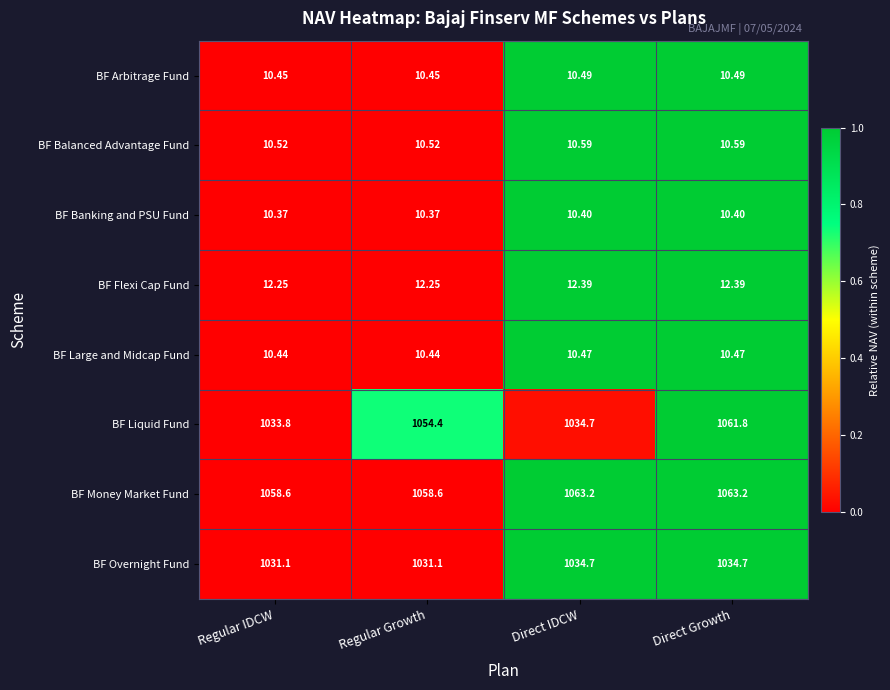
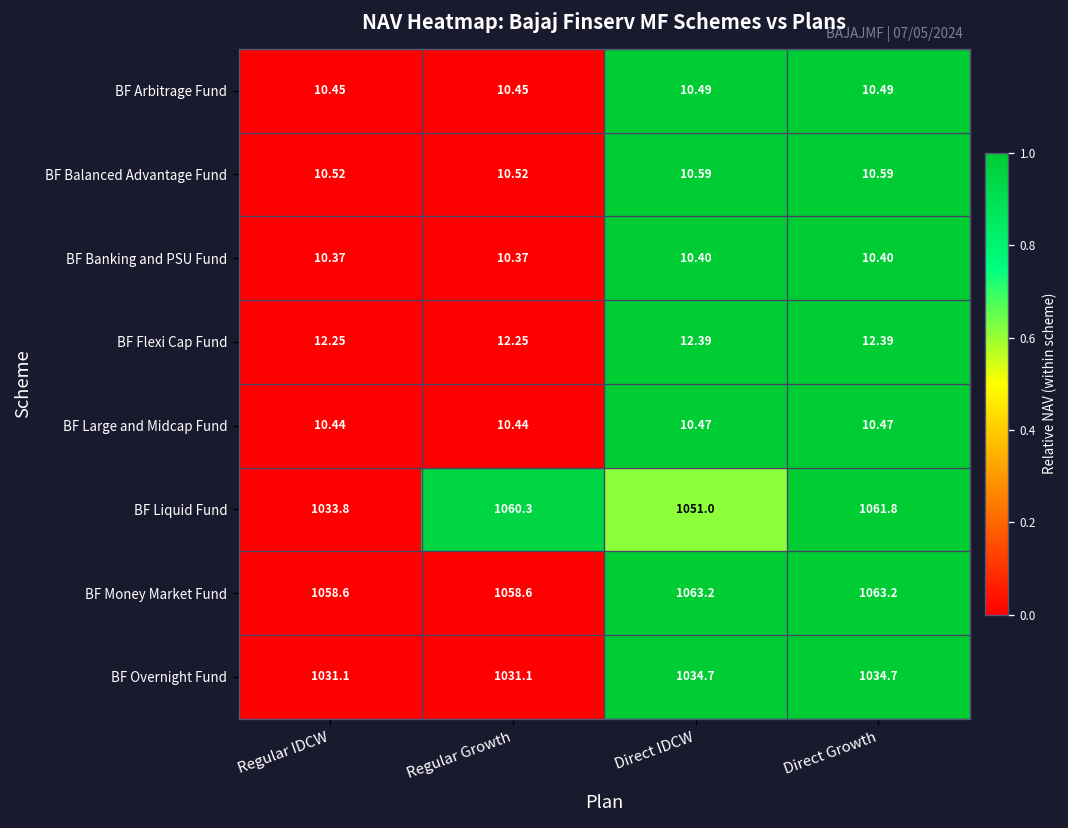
  {
    "BF Arbitrage Fund": {
      "Regular IDCW": 10.45,
      "Regular Growth": 10.45,
      "Direct IDCW": 10.49,
      "Direct Growth": 10.49
    },
    "BF Balanced Advantage Fund": {
      "Regular IDCW": 10.52,
      "Regular Growth": 10.52,
      "Direct IDCW": 10.59,
      "Direct Growth": 10.59
    },
    "BF Banking and PSU Fund": {
      "Regular IDCW": 10.37,
      "Regular Growth": 10.37,
      "Direct IDCW": 10.40,
      "Direct Growth": 10.40
    },
    "BF Flexi Cap Fund": {
      "Regular IDCW": 12.25,
      "Regular Growth": 12.25,
      "Direct IDCW": 12.39,
      "Direct Growth": 12.39
    },
    "BF Large and Midcap Fund": {
      "Regular IDCW": 10.44,
      "Regular Growth": 10.44,
      "Direct IDCW": 10.47,
      "Direct Growth": 10.47
    },
    "BF Liquid Fund": {
      "Regular IDCW": 1033.8,
-     "Regular Growth": 1054.4,
-     "Direct IDCW": 1034.7,
+     "Regular Growth": 1060.3,
+     "Direct IDCW": 1051.0,
      "Direct Growth": 1061.8
    },
    "BF Money Market Fund": {
      "Regular IDCW": 1058.6,
      "Regular Growth": 1058.6,
      "Direct IDCW": 1063.2,
      "Direct Growth": 1063.2
    },
    "BF Overnight Fund": {
      "Regular IDCW": 1031.1,
      "Regular Growth": 1031.1,
      "Direct IDCW": 1034.7,
      "Direct Growth": 1034.7
    }
  }
